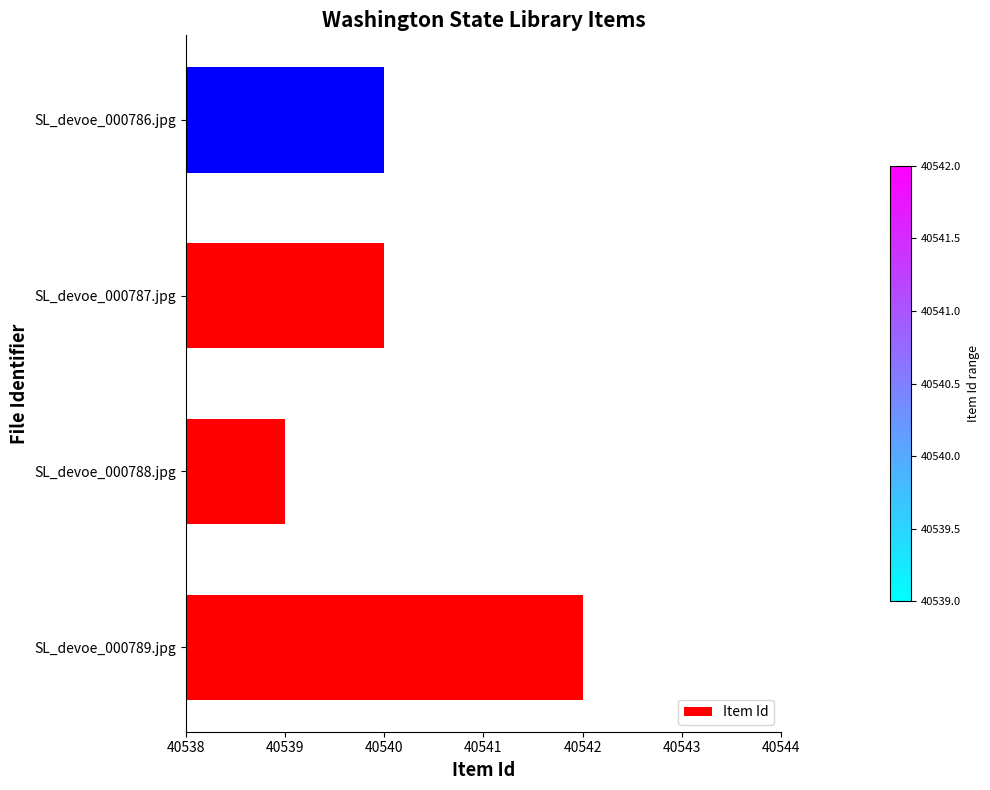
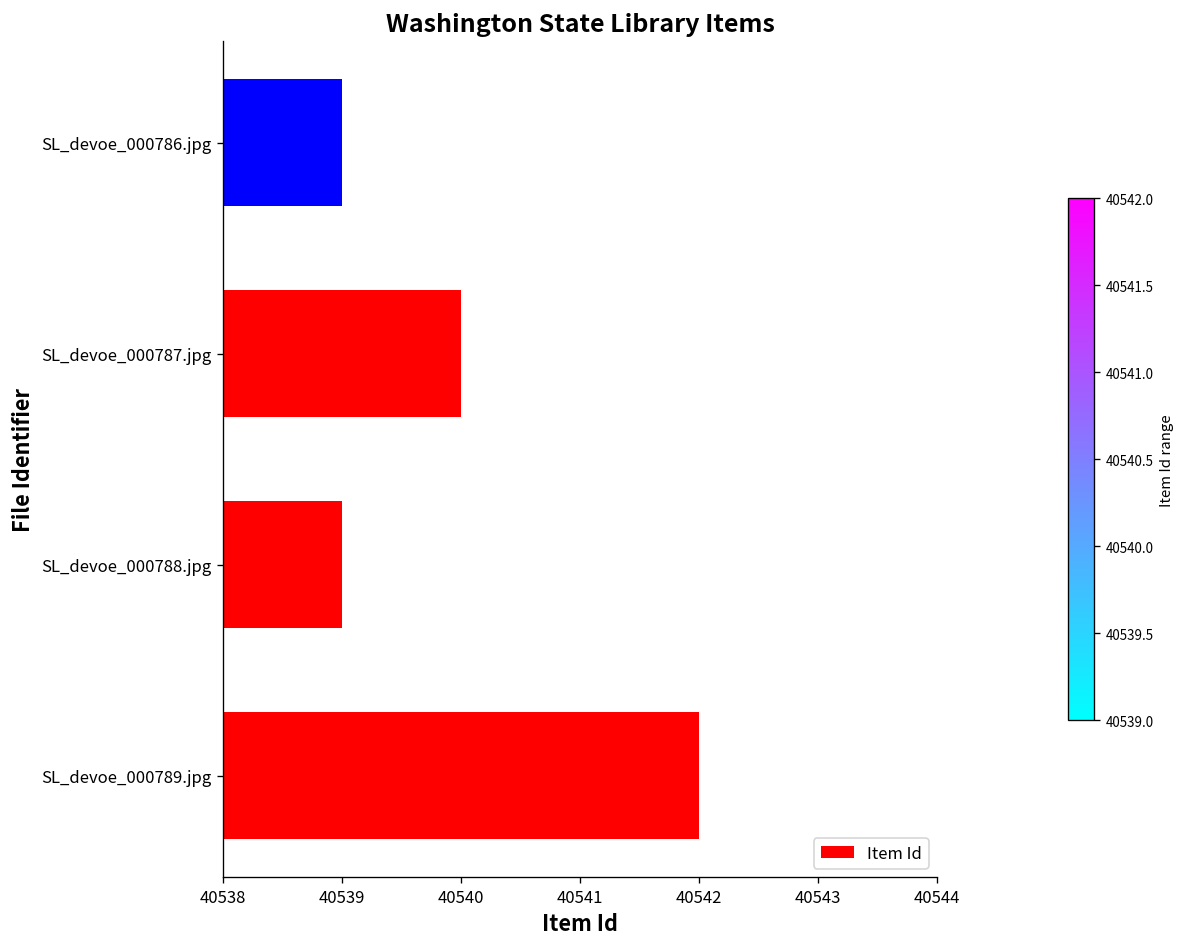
  {
-   "SL_devoe_000786.jpg": 40540,
+   "SL_devoe_000786.jpg": 40539,
    "SL_devoe_000787.jpg": 40540,
    "SL_devoe_000788.jpg": 40539,
    "SL_devoe_000789.jpg": 40542
  }
